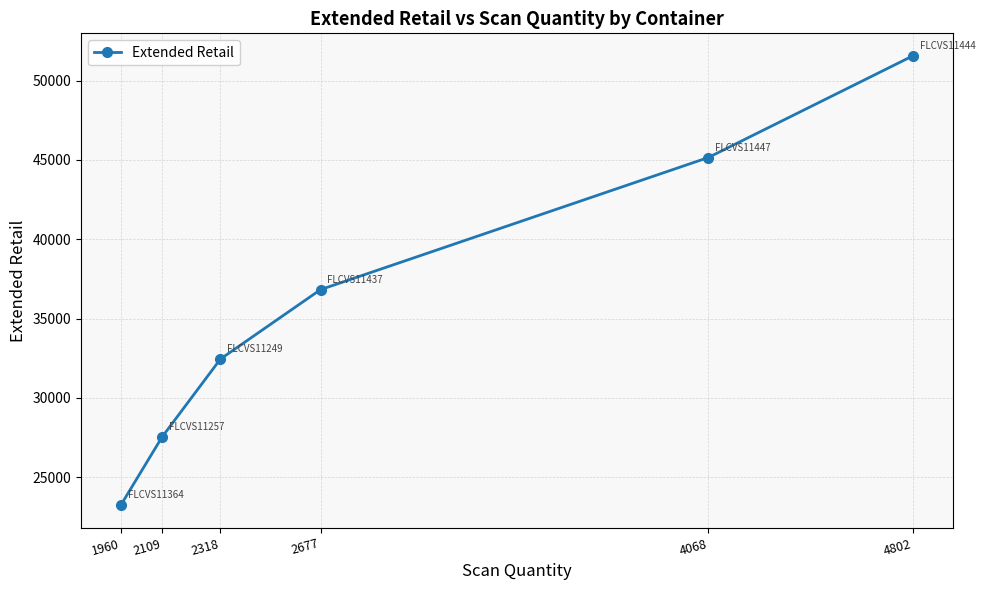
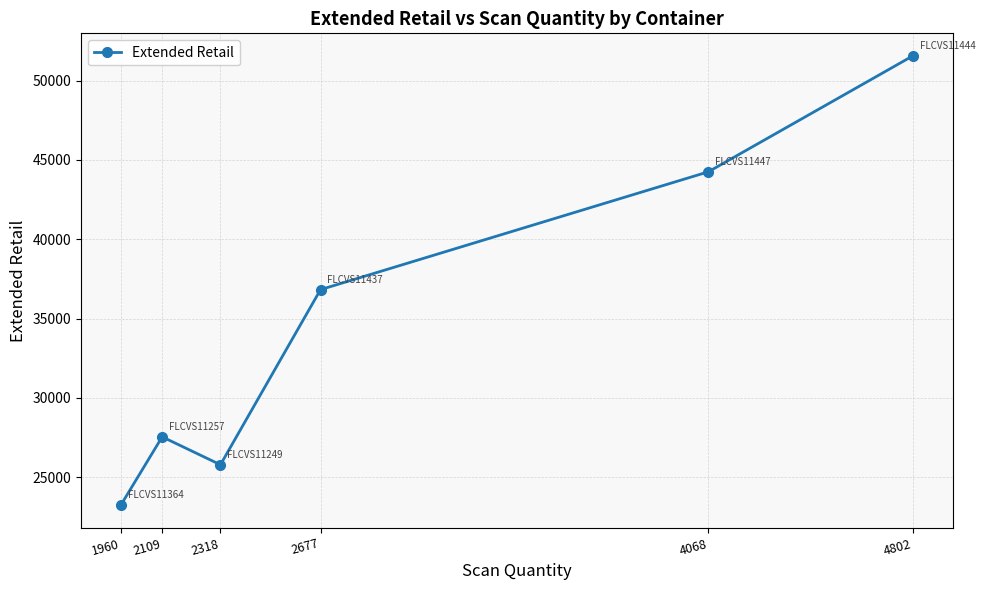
  {
    "1960": 23200,
    "2109": 27500,
-   "2318": 32500,
+   "2318": 25800,
    "2677": 36800,
-   "4068": 45200,
+   "4068": 44300,
    "4802": 51600
  }
